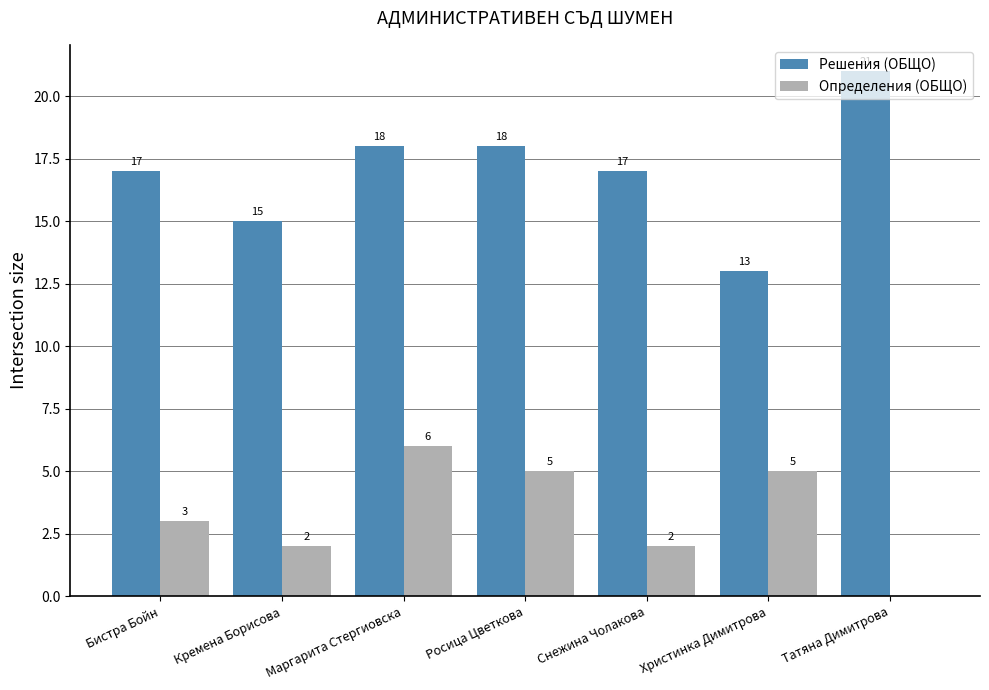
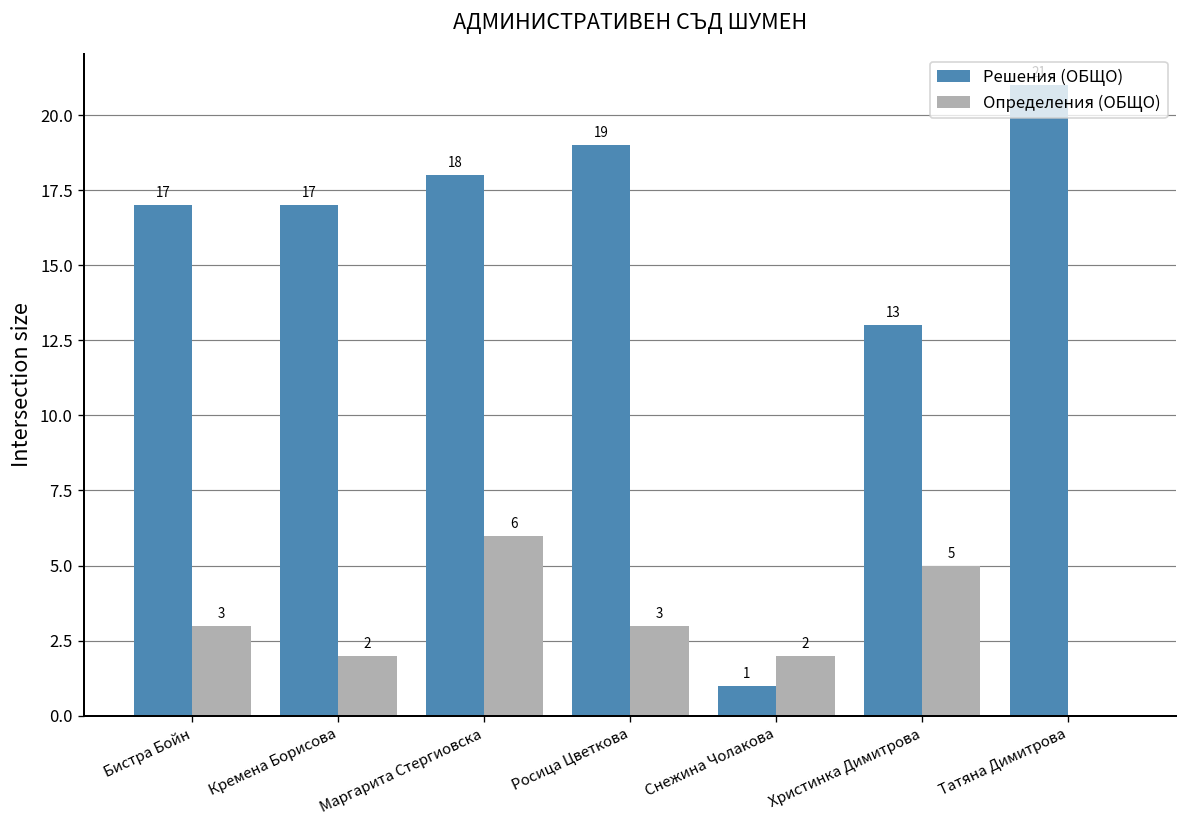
  {
    "Решения (ОБЩО)": {
      "Бистра Бойн": 17,
-     "Кремена Борисова": 15,
+     "Кремена Борисова": 17,
      "Маргарита Стергиовска": 18,
-     "Росица Цветкова": 18,
-     "Снежина Чолакова": 17,
+     "Росица Цветкова": 19,
+     "Снежина Чолакова": 1,
      "Христинка Димитрова": 13
    },
    "Определения (ОБЩО)": {
      "Бистра Бойн": 3,
      "Кремена Борисова": 2,
      "Маргарита Стергиовска": 6,
-     "Росица Цветкова": 5,
+     "Росица Цветкова": 3,
      "Снежина Чолакова": 2,
      "Христинка Димитрова": 5
    }
  }
